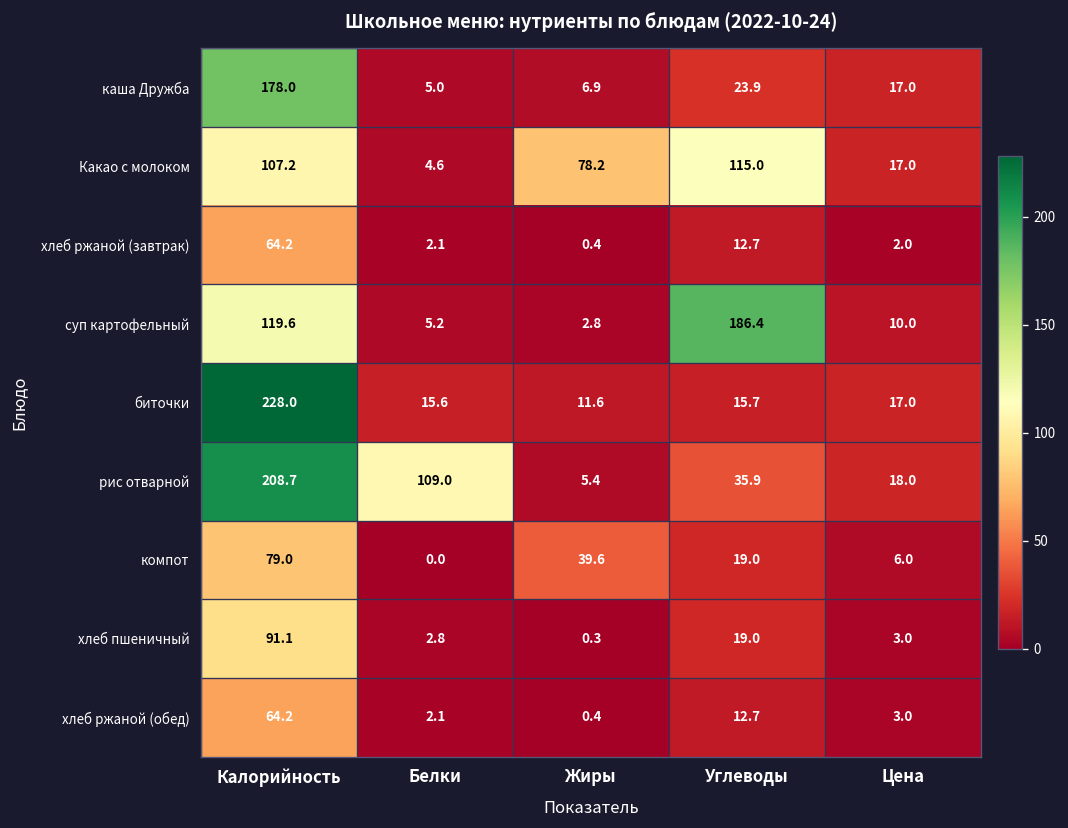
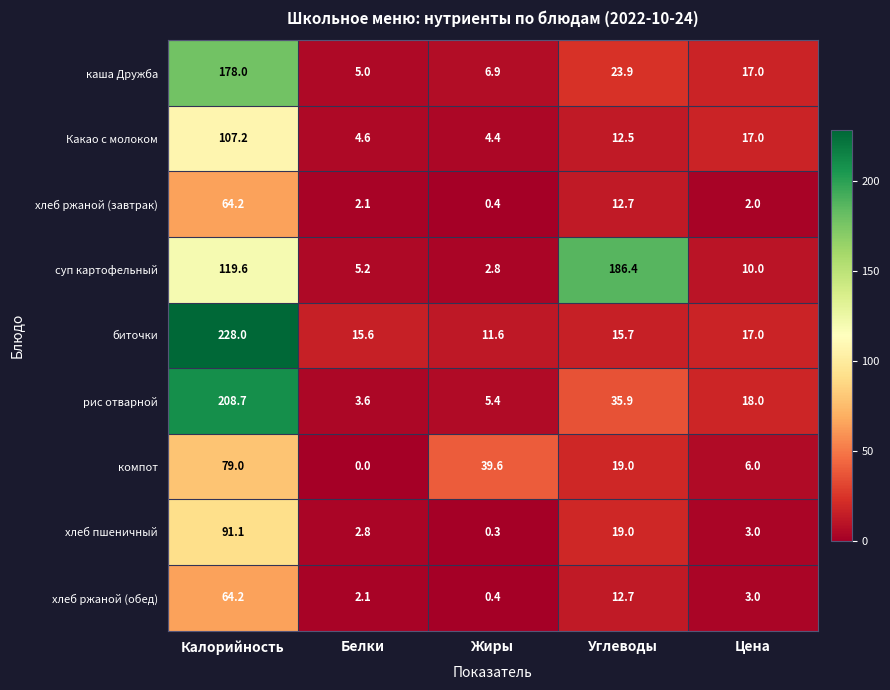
  {
    "каша Дружба": {
      "Калорийность": 178.0,
      "Белки": 5.0,
      "Жиры": 6.9,
      "Углеводы": 23.9,
      "Цена": 17.0
    },
    "Какао с молоком": {
      "Калорийность": 107.2,
      "Белки": 4.6,
-     "Жиры": 78.2,
-     "Углеводы": 115.0,
+     "Жиры": 4.4,
+     "Углеводы": 12.5,
      "Цена": 17.0
    },
    "хлеб ржаной (завтрак)": {
      "Калорийность": 64.2,
      "Белки": 2.1,
      "Жиры": 0.4,
      "Углеводы": 12.7,
      "Цена": 2.0
    },
    "суп картофельный": {
      "Калорийность": 119.6,
      "Белки": 5.2,
      "Жиры": 2.8,
      "Углеводы": 186.4,
      "Цена": 10.0
    },
    "биточки": {
      "Калорийность": 228.0,
      "Белки": 15.6,
      "Жиры": 11.6,
      "Углеводы": 15.7,
      "Цена": 17.0
    },
    "рис отварной": {
      "Калорийность": 208.7,
-     "Белки": 109.0,
+     "Белки": 3.6,
      "Жиры": 5.4,
      "Углеводы": 35.9,
      "Цена": 18.0
    },
    "компот": {
      "Калорийность": 79.0,
      "Белки": 0.0,
      "Жиры": 39.6,
      "Углеводы": 19.0,
      "Цена": 6.0
    },
    "хлеб пшеничный": {
      "Калорийность": 91.1,
      "Белки": 2.8,
      "Жиры": 0.3,
      "Углеводы": 19.0,
      "Цена": 3.0
    },
    "хлеб ржаной (обед)": {
      "Калорийность": 64.2,
      "Белки": 2.1,
      "Жиры": 0.4,
      "Углеводы": 12.7,
      "Цена": 3.0
    }
  }
